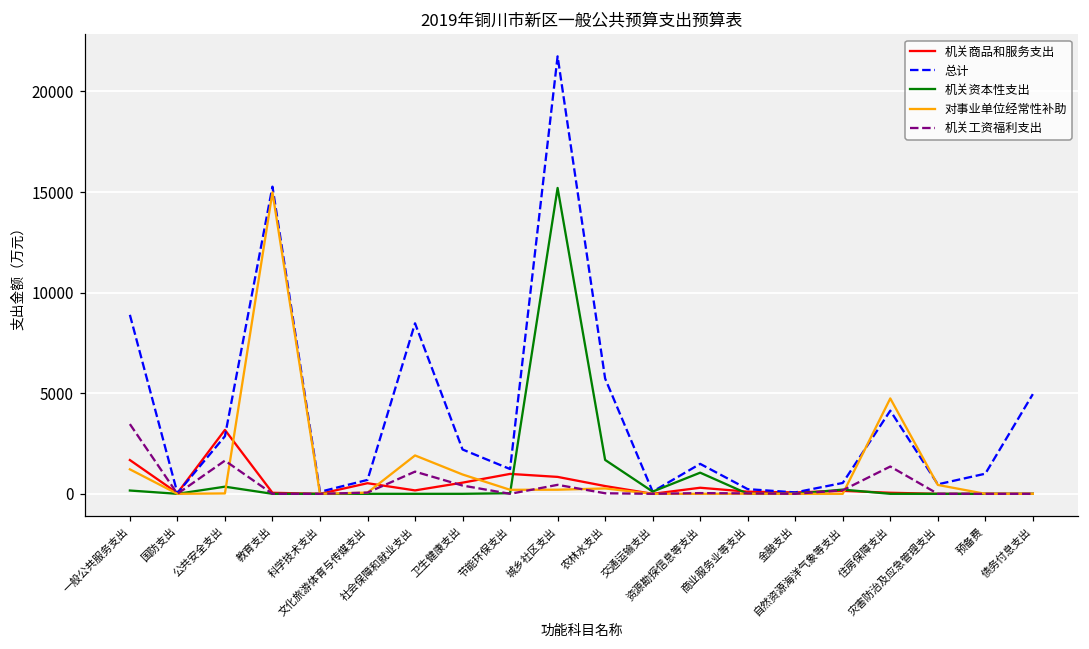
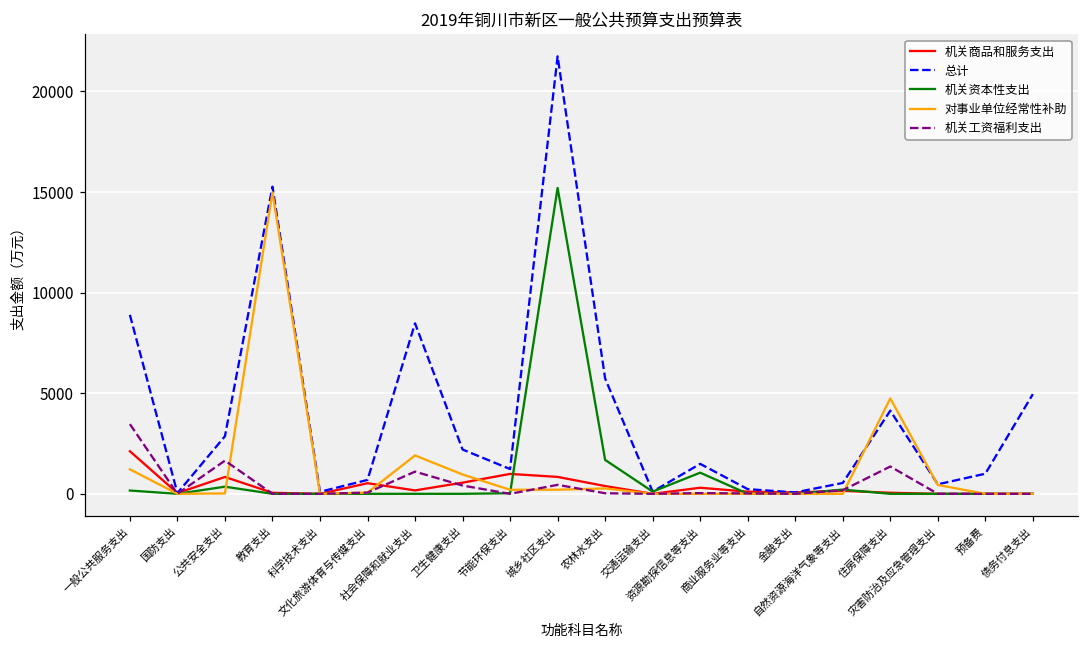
  {
    "机关商品和服务支出": {
-     "一般公共服务支出": 1700,
-     "公共安全支出": 3200,
+     "一般公共服务支出": 2100,
+     "公共安全支出": 800,
      "文化旅游体育与传媒支出": 500,
      "社会保障和就业支出": 200,
      "卫生健康支出": 600,
      "节能环保支出": 1000,
      "城乡社区支出": 800,
      "资源勘探信息等支出": 300
    },
    "总计": {
      "一般公共服务支出": 8900,
      "公共安全支出": 2900,
      "教育支出": 15300,
      "文化旅游体育与传媒支出": 700,
      "社会保障和就业支出": 8500,
      "卫生健康支出": 2200,
      "节能环保支出": 1200,
      "城乡社区支出": 21700,
      "农林水支出": 5700,
      "资源勘探信息等支出": 1500,
      "自然资源海洋气象等支出": 500,
      "住房保障支出": 4100,
      "预备费": 1000,
      "债务付息支出": 5000
    },
    "机关资本性支出": {
      "一般公共服务支出": 200,
      "公共安全支出": 400,
      "社会保障和就业支出": 0,
      "卫生健康支出": 0,
      "城乡社区支出": 15200,
      "农林水支出": 1700,
      "资源勘探信息等支出": 1100
    },
    "对事业单位经常性补助": {
      "一般公共服务支出": 1200,
      "公共安全支出": 0,
      "教育支出": 15000,
      "社会保障和就业支出": 1900,
      "卫生健康支出": 1000,
      "节能环保支出": 200,
      "城乡社区支出": 200,
      "自然资源海洋气象等支出": 0,
      "住房保障支出": 4700
    },
    "机关工资福利支出": {
      "一般公共服务支出": 3500,
      "公共安全支出": 1700,
      "社会保障和就业支出": 1100,
      "卫生健康支出": 400,
      "城乡社区支出": 400,
      "农林水支出": 0,
      "住房保障支出": 1400
    }
  }
